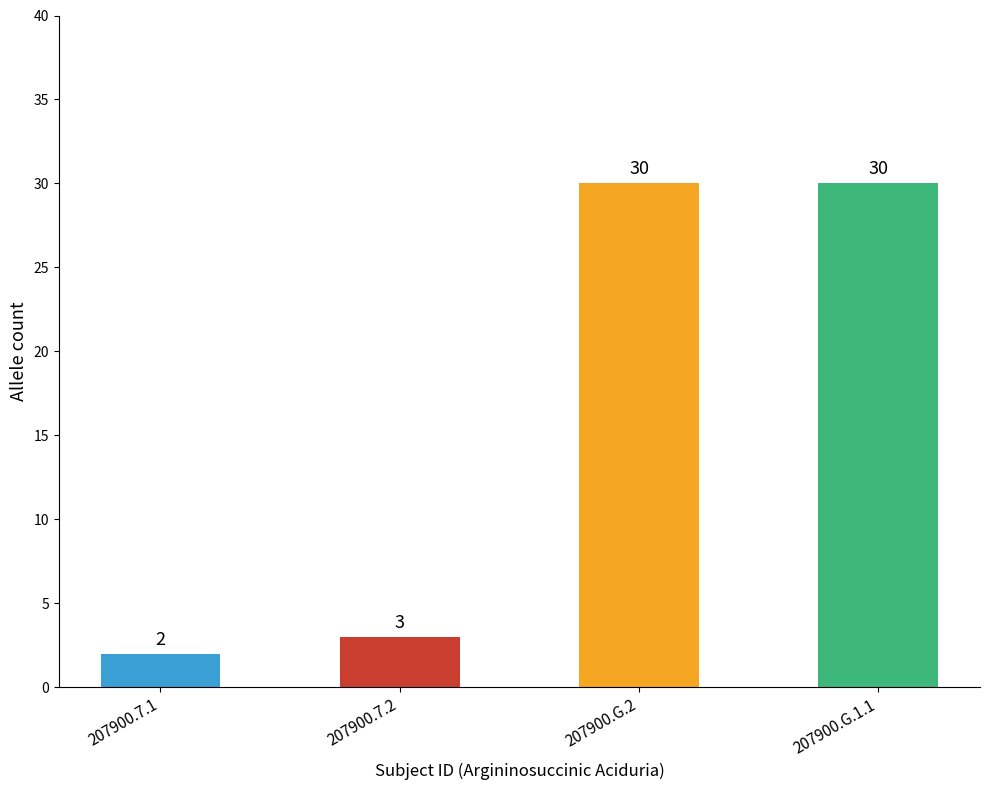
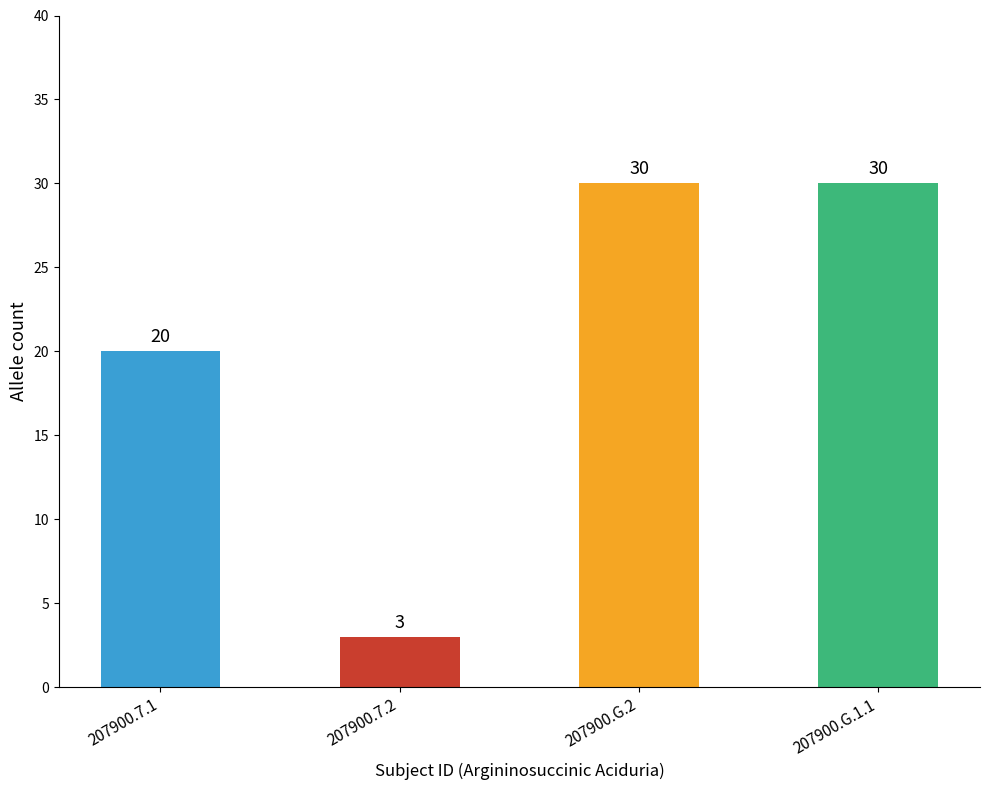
  {
-   "207900.7.1": 2,
+   "207900.7.1": 20,
    "207900.7.2": 3,
    "207900.G.2": 30,
    "207900.G.1.1": 30
  }
